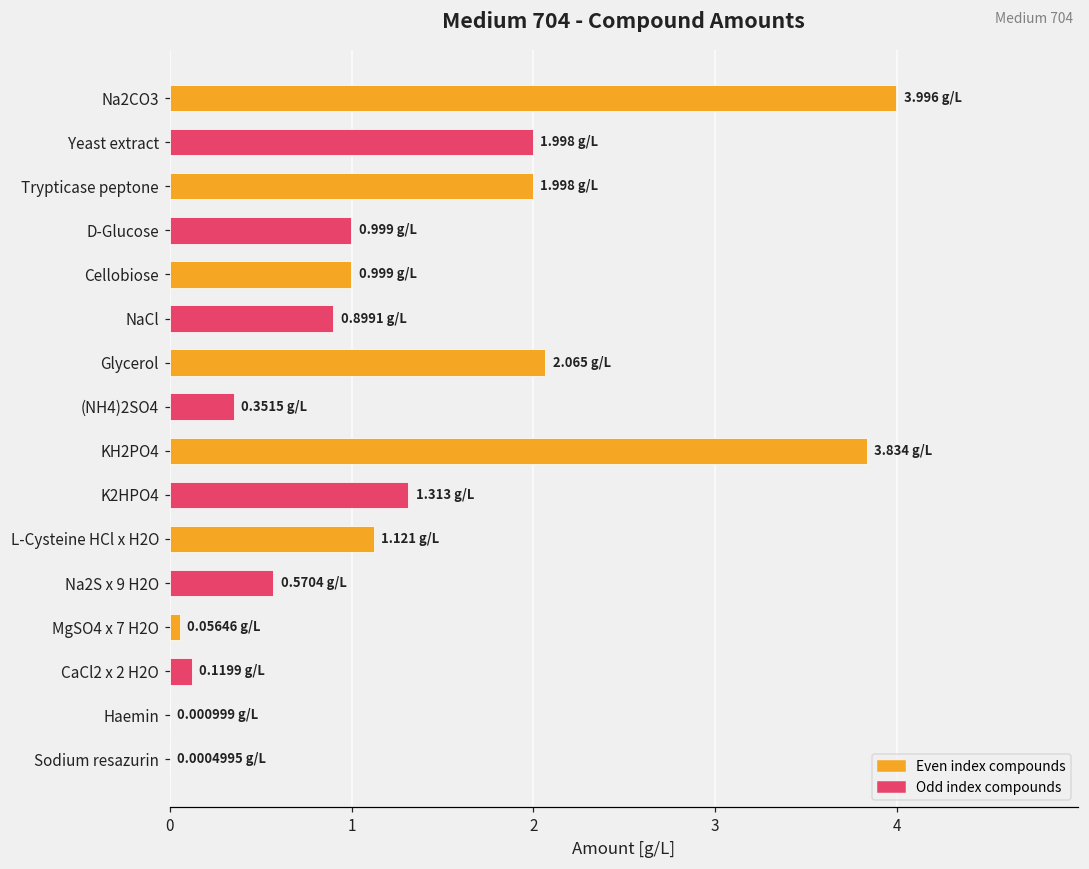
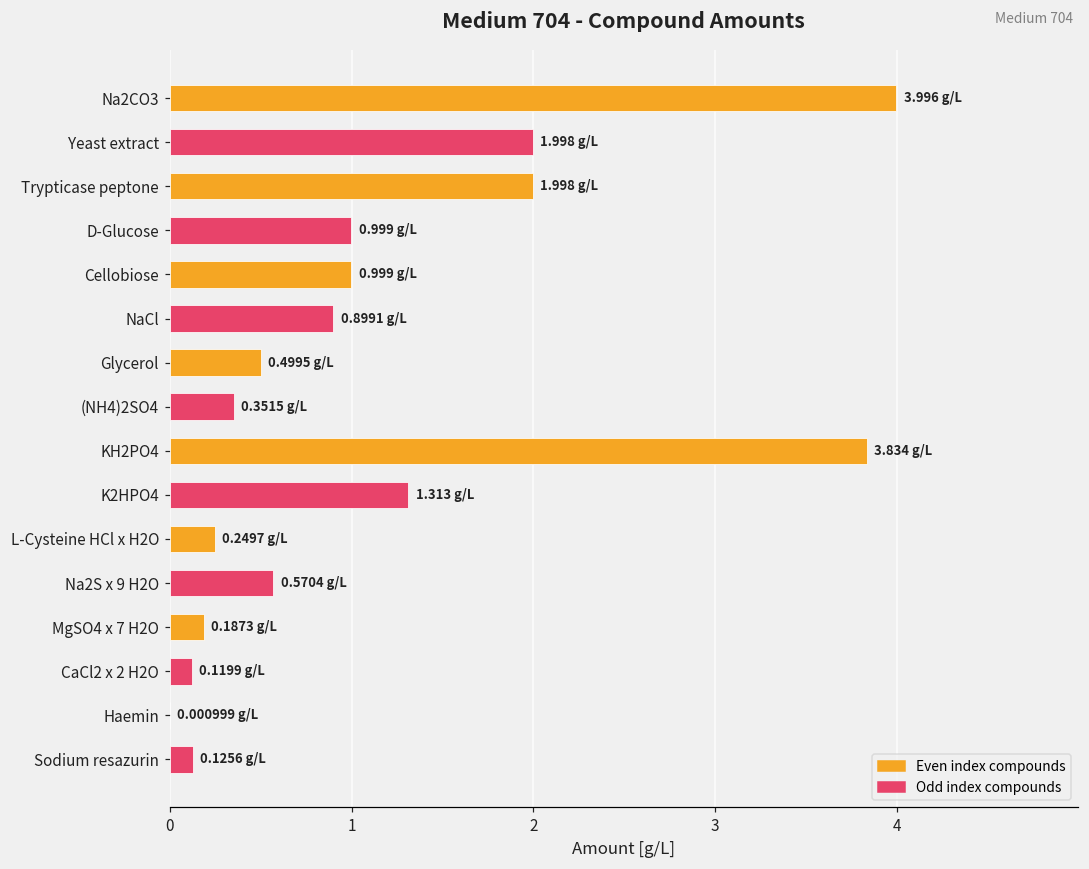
  {
    "Na2CO3": 3.996,
    "Yeast extract": 1.998,
    "Trypticase peptone": 1.998,
    "D-Glucose": 0.999,
    "Cellobiose": 0.999,
    "NaCl": 0.8991,
-   "Glycerol": 2.065,
+   "Glycerol": 0.4995,
    "(NH4)2SO4": 0.3515,
    "KH2PO4": 3.834,
    "K2HPO4": 1.313,
-   "L-Cysteine HCl x H2O": 1.121,
+   "L-Cysteine HCl x H2O": 0.2497,
    "Na2S x 9 H2O": 0.5704,
-   "MgSO4 x 7 H2O": 0.05646,
+   "MgSO4 x 7 H2O": 0.1873,
    "CaCl2 x 2 H2O": 0.1199,
    "Haemin": 0.000999,
-   "Sodium resazurin": 0.0004995
+   "Sodium resazurin": 0.1256
  }
